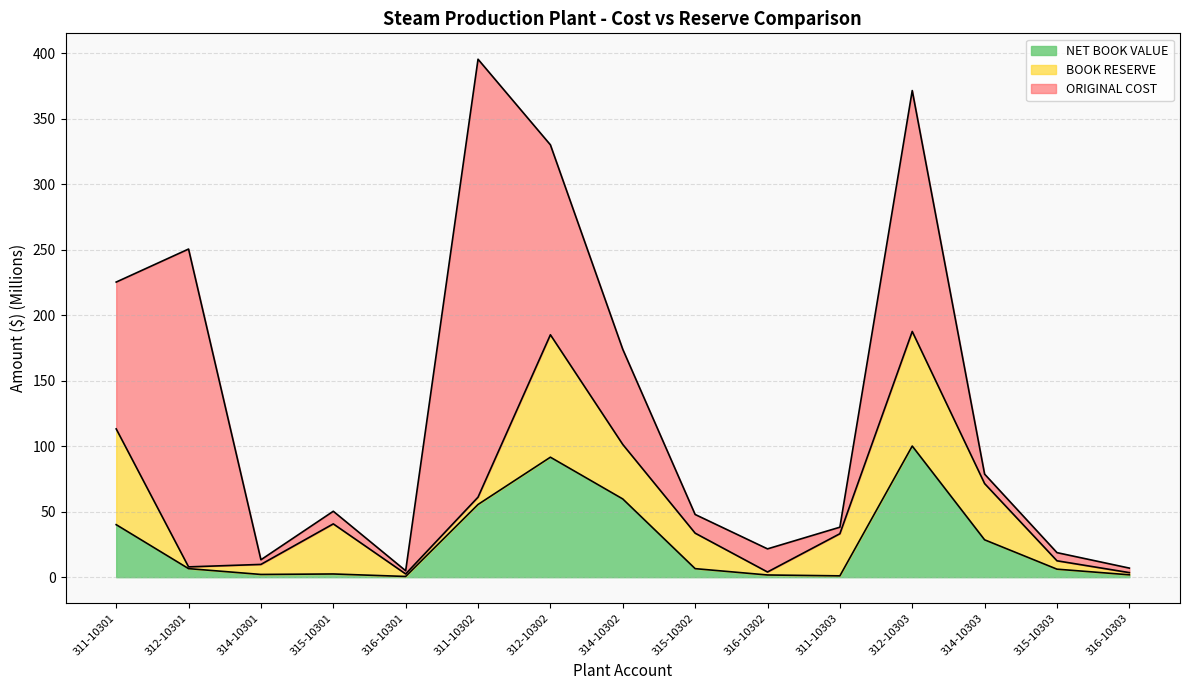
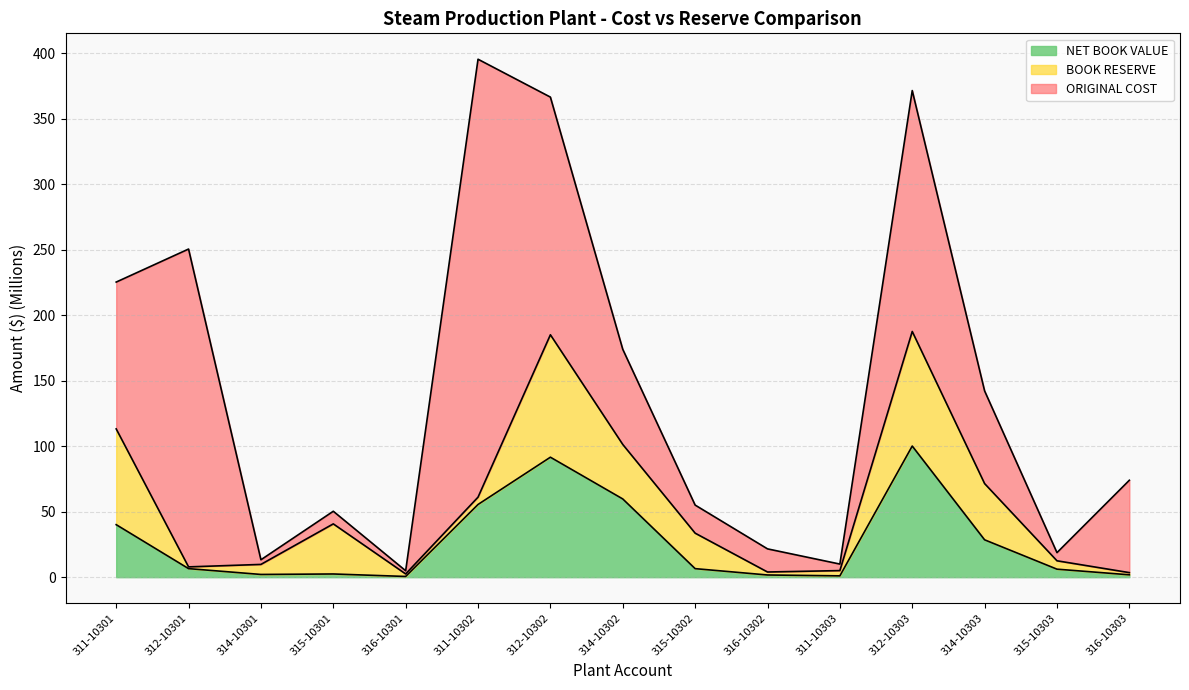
  {
    "NET BOOK VALUE": {
      "311-10301": 40,
      "314-10301": 2,
      "315-10301": 2,
      "316-10301": 1,
      "311-10302": 56,
      "312-10302": 92,
      "314-10302": 60,
      "315-10302": 7,
      "316-10302": 2,
      "311-10303": 1,
      "312-10303": 100,
      "314-10303": 29,
      "315-10303": 6
    },
    "BOOK RESERVE": {
      "311-10301": 73,
      "314-10301": 8,
      "315-10301": 38,
      "316-10301": 2,
      "311-10302": 6,
      "312-10302": 93,
      "314-10302": 42,
      "315-10302": 27,
      "316-10302": 2,
-     "311-10303": 32,
+     "311-10303": 4,
      "312-10303": 87,
      "314-10303": 43,
      "315-10303": 6
    },
    "ORIGINAL COST": {
      "311-10301": 112,
      "312-10301": 243,
      "314-10301": 4,
      "315-10301": 10,
      "316-10301": 2,
      "311-10302": 334,
-     "312-10302": 145,
+     "312-10302": 181,
      "314-10302": 73,
-     "315-10302": 14,
+     "315-10302": 21,
      "316-10302": 18,
      "311-10303": 5,
      "312-10303": 184,
-     "314-10303": 7,
+     "314-10303": 71,
      "315-10303": 6,
-     "316-10303": 3
+     "316-10303": 71
    }
  }
